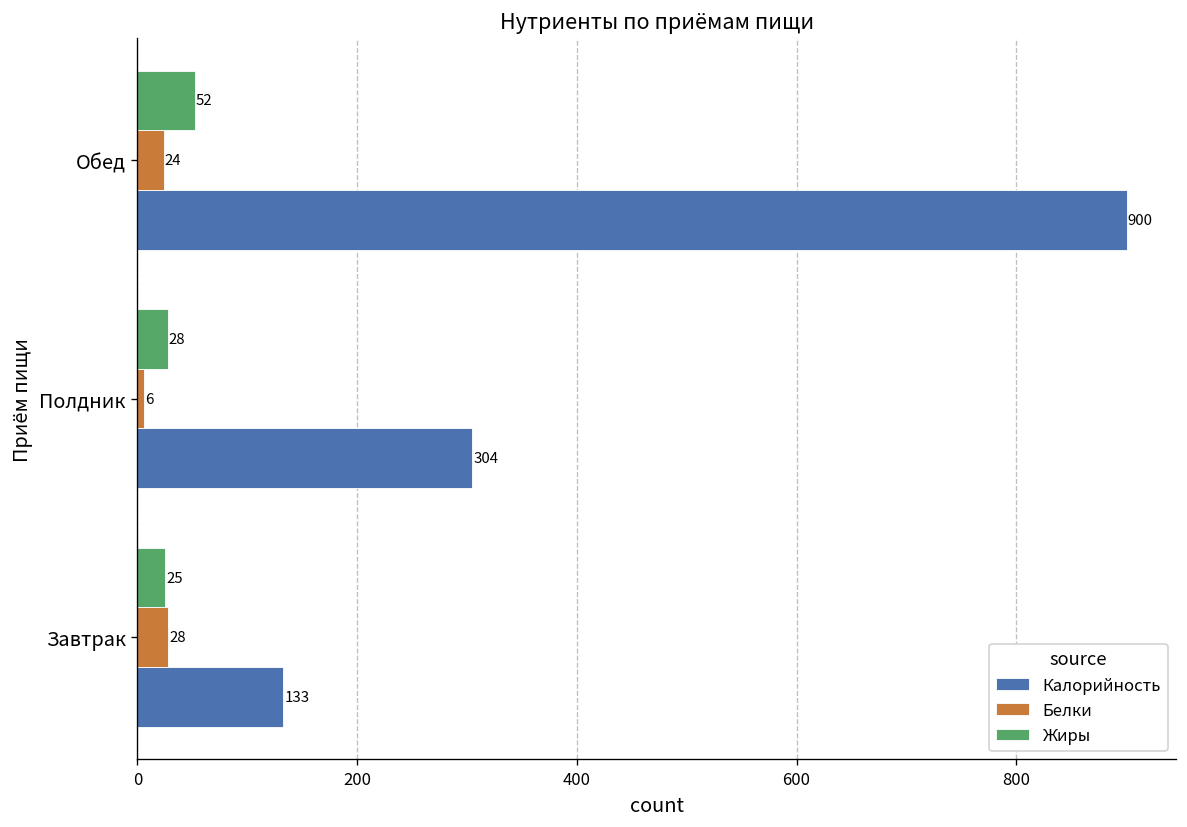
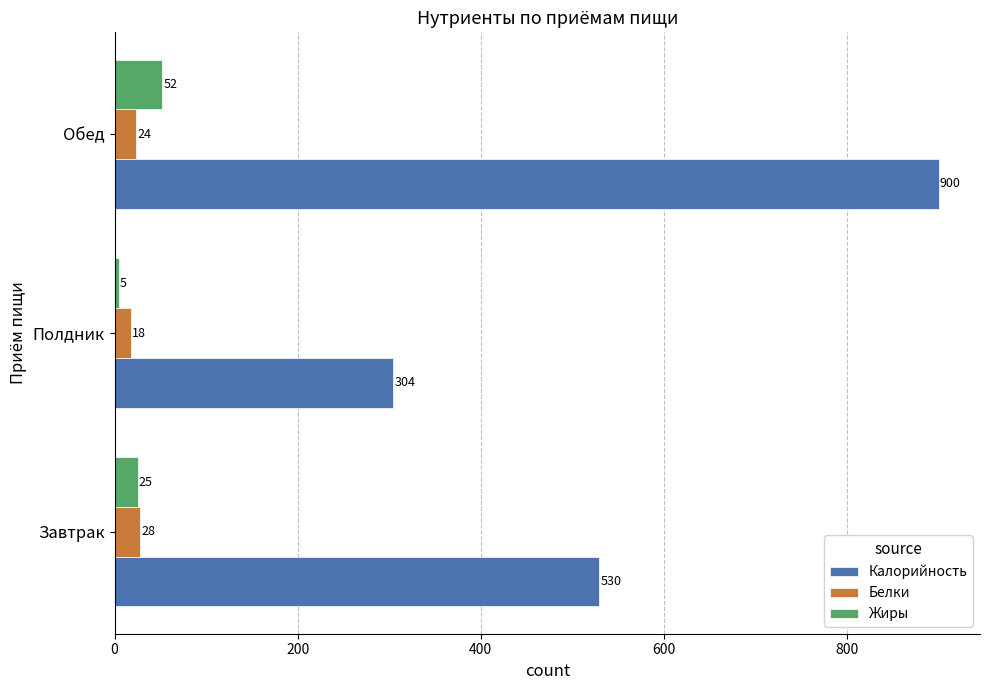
  {
    "Калорийность": {
      "Обед": 900,
      "Полдник": 304,
-     "Завтрак": 133
+     "Завтрак": 530
    },
    "Белки": {
      "Обед": 24,
-     "Полдник": 6,
+     "Полдник": 18,
      "Завтрак": 28
    },
    "Жиры": {
      "Обед": 52,
-     "Полдник": 28,
+     "Полдник": 5,
      "Завтрак": 25
    }
  }
